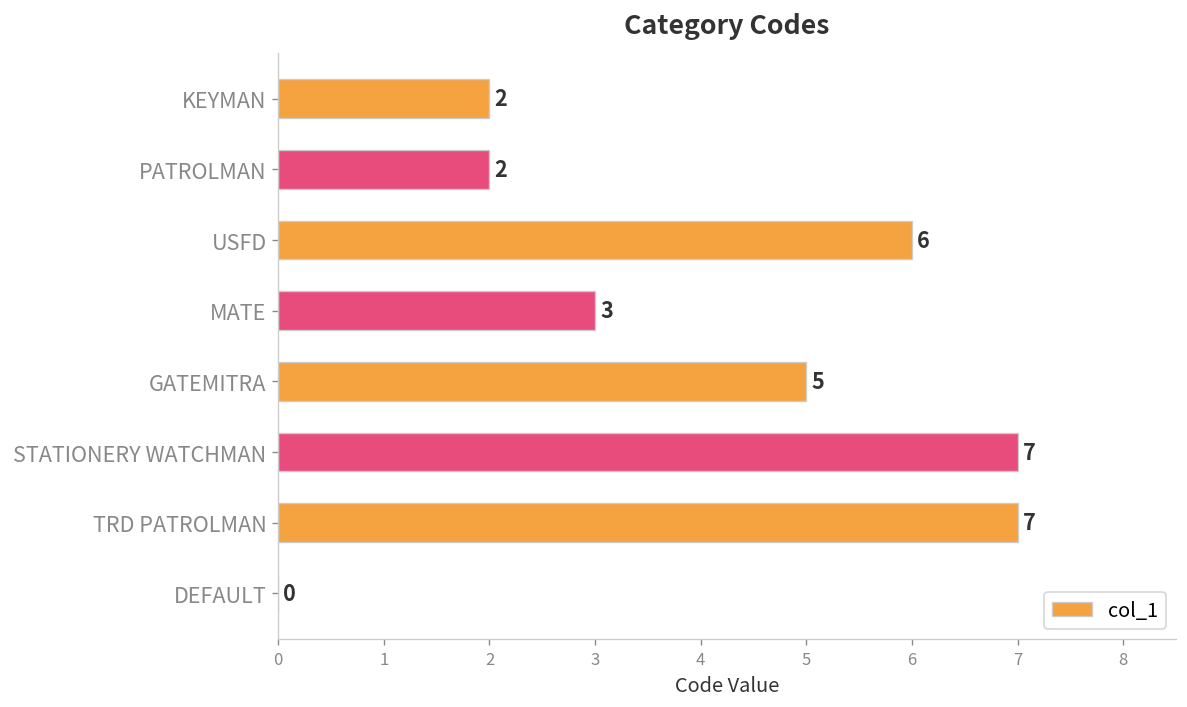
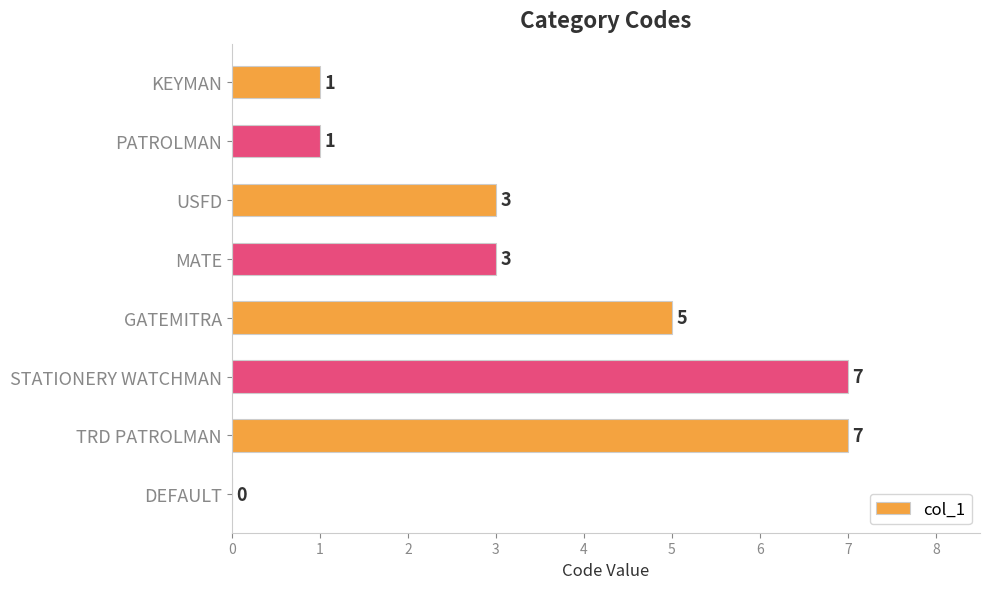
  {
-   "KEYMAN": 2,
-   "PATROLMAN": 2,
-   "USFD": 6,
+   "KEYMAN": 1,
+   "PATROLMAN": 1,
+   "USFD": 3,
    "MATE": 3,
    "GATEMITRA": 5,
    "STATIONERY WATCHMAN": 7,
    "TRD PATROLMAN": 7,
    "DEFAULT": 0
  }
